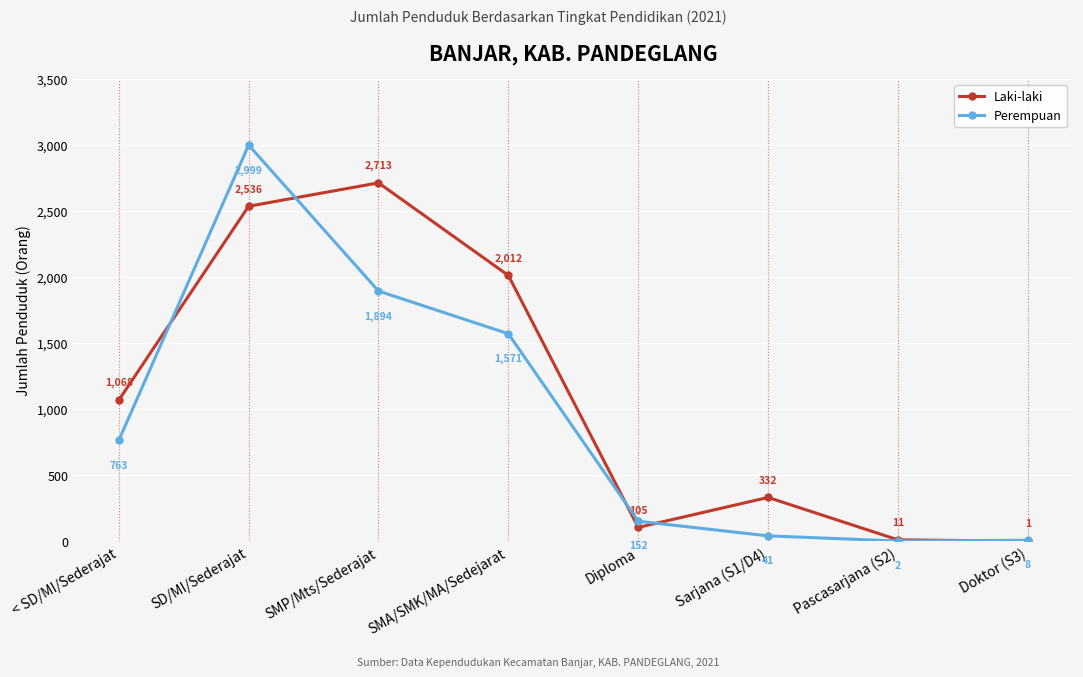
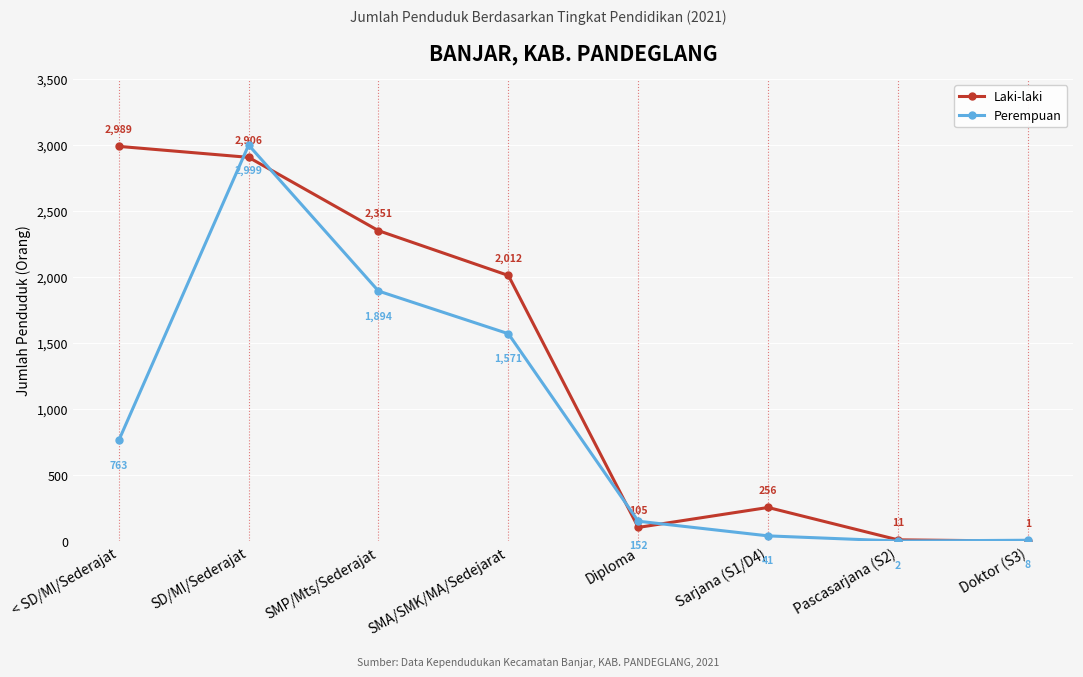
  {
    "Laki-laki": {
-     "< SD/MI/Sederajat": "1,068",
-     "SD/MI/Sederajat": "2,536",
-     "SMP/Mts/Sederajat": "2,713",
+     "< SD/MI/Sederajat": "2,989",
+     "SD/MI/Sederajat": "2,906",
+     "SMP/Mts/Sederajat": "2,351",
      "SMA/SMK/MA/Sedejarat": "2,012",
      "Diploma": "105",
-     "Sarjana (S1/D4)": "332"
+     "Sarjana (S1/D4)": "256"
    },
    "Perempuan": {
      "< SD/MI/Sederajat": "763",
      "SD/MI/Sederajat": "2,999",
      "SMP/Mts/Sederajat": "1,894",
      "SMA/SMK/MA/Sedejarat": "1,571",
      "Diploma": "152",
      "Sarjana (S1/D4)": "41"
    }
  }
